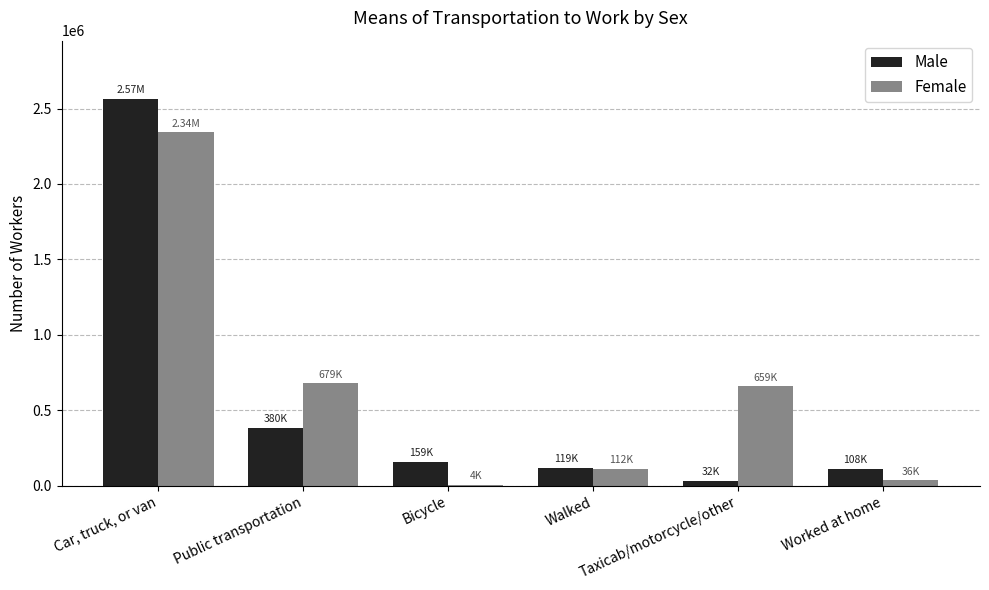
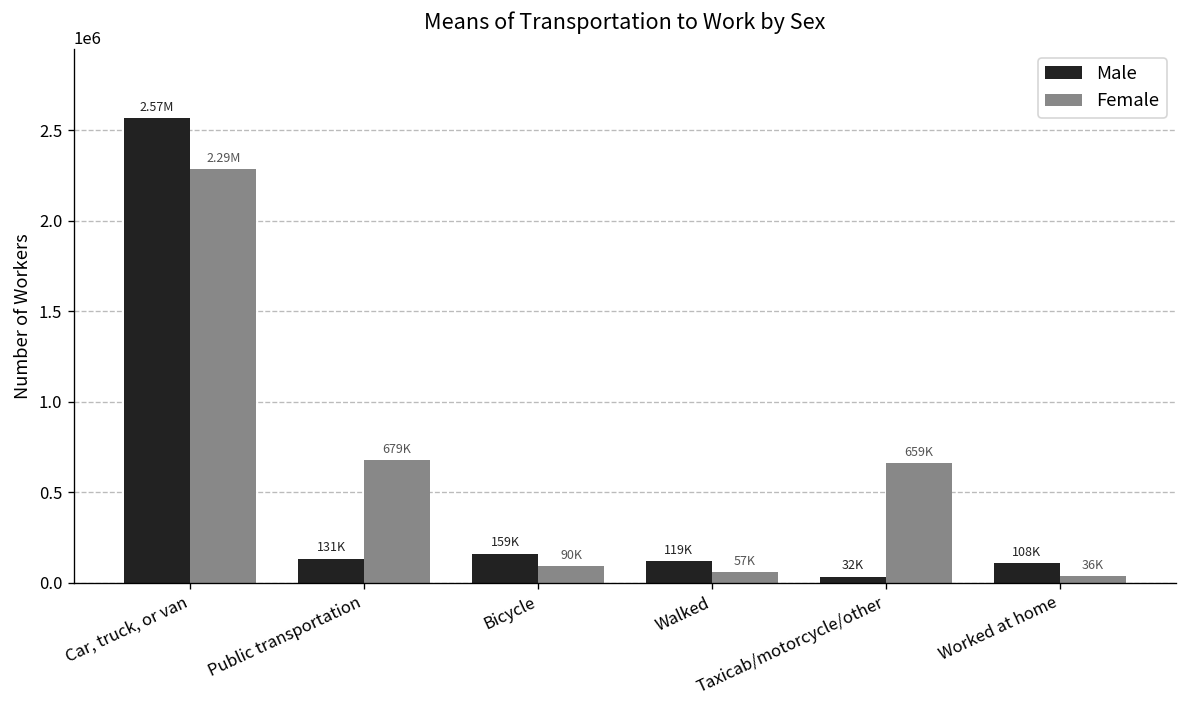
  {
    "Male": {
      "Car, truck, or van": "2.57M",
-     "Public transportation": "380K",
+     "Public transportation": "131K",
      "Bicycle": "159K",
      "Walked": "119K",
      "Taxicab/motorcycle/other": "32K",
      "Worked at home": "108K"
    },
    "Female": {
-     "Car, truck, or van": "2.34M",
+     "Car, truck, or van": "2.29M",
      "Public transportation": "679K",
-     "Bicycle": "4K",
-     "Walked": "112K",
+     "Bicycle": "90K",
+     "Walked": "57K",
      "Taxicab/motorcycle/other": "659K",
      "Worked at home": "36K"
    }
  }
